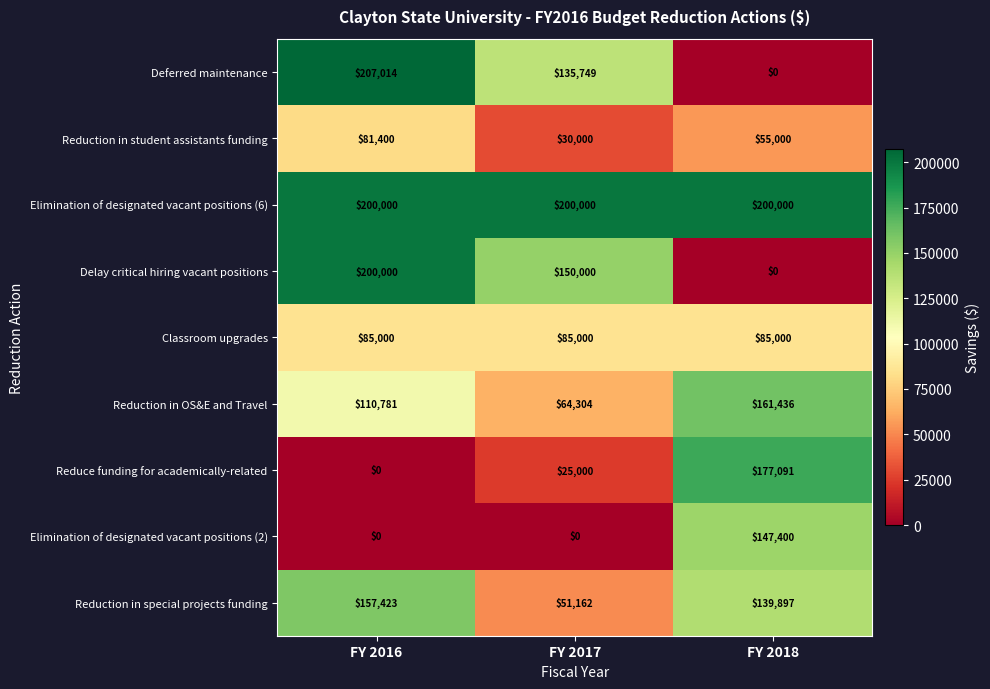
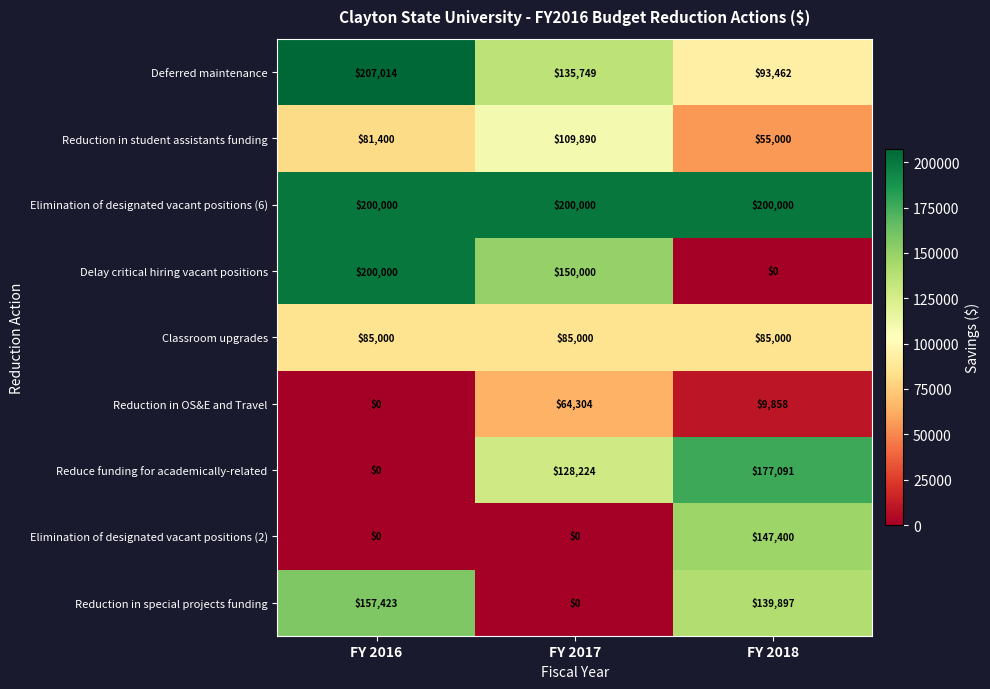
  {
    "Deferred maintenance": {
      "FY 2016": "$207,014",
      "FY 2017": "$135,749",
-     "FY 2018": "$0"
+     "FY 2018": "$93,462"
    },
    "Reduction in student assistants funding": {
      "FY 2016": "$81,400",
-     "FY 2017": "$30,000",
+     "FY 2017": "$109,890",
      "FY 2018": "$55,000"
    },
    "Elimination of designated vacant positions (6)": {
      "FY 2016": "$200,000",
      "FY 2017": "$200,000",
      "FY 2018": "$200,000"
    },
    "Delay critical hiring vacant positions": {
      "FY 2016": "$200,000",
      "FY 2017": "$150,000",
      "FY 2018": "$0"
    },
    "Classroom upgrades": {
      "FY 2016": "$85,000",
      "FY 2017": "$85,000",
      "FY 2018": "$85,000"
    },
    "Reduction in OS&E and Travel": {
-     "FY 2016": "$110,781",
+     "FY 2016": "$0",
      "FY 2017": "$64,304",
-     "FY 2018": "$161,436"
+     "FY 2018": "$9,858"
    },
    "Reduce funding for academically-related": {
      "FY 2016": "$0",
-     "FY 2017": "$25,000",
+     "FY 2017": "$128,224",
      "FY 2018": "$177,091"
    },
    "Elimination of designated vacant positions (2)": {
      "FY 2016": "$0",
      "FY 2017": "$0",
      "FY 2018": "$147,400"
    },
    "Reduction in special projects funding": {
      "FY 2016": "$157,423",
-     "FY 2017": "$51,162",
+     "FY 2017": "$0",
      "FY 2018": "$139,897"
    }
  }
